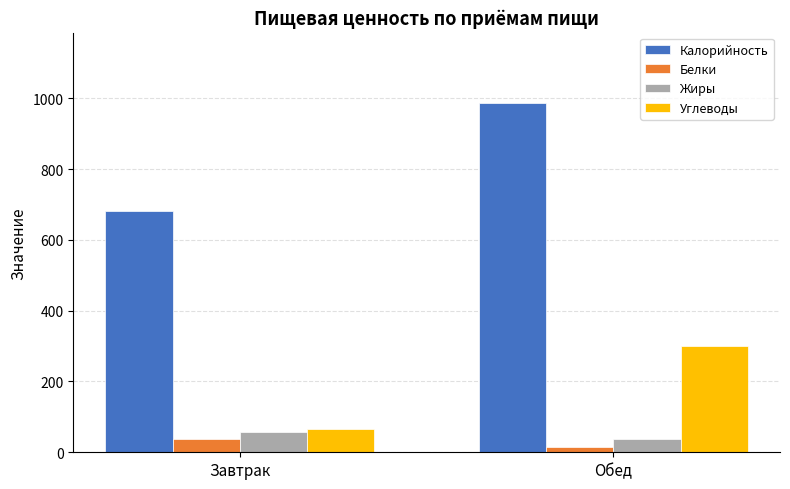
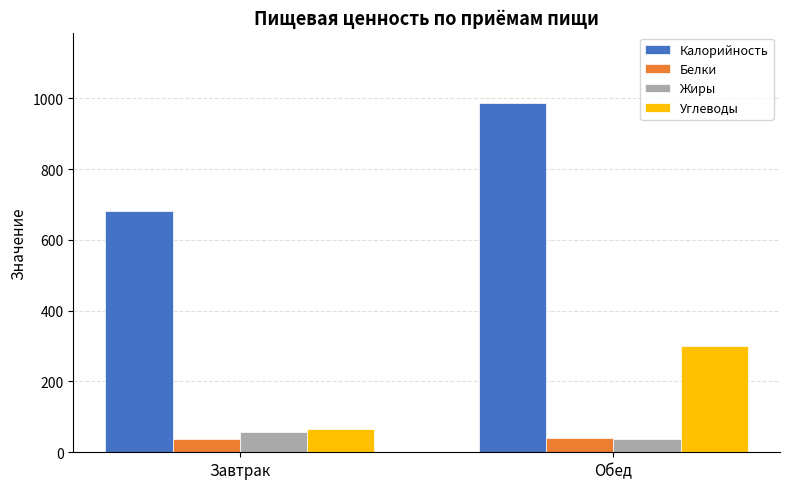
  {
    "Калорийность": {
      "Завтрак": 680,
      "Обед": 990
    },
    "Белки": {
      "Завтрак": 40,
-     "Обед": 20
+     "Обед": 40
    },
    "Жиры": {
      "Завтрак": 60,
      "Обед": 40
    },
    "Углеводы": {
      "Завтрак": 60,
      "Обед": 300
    }
  }
